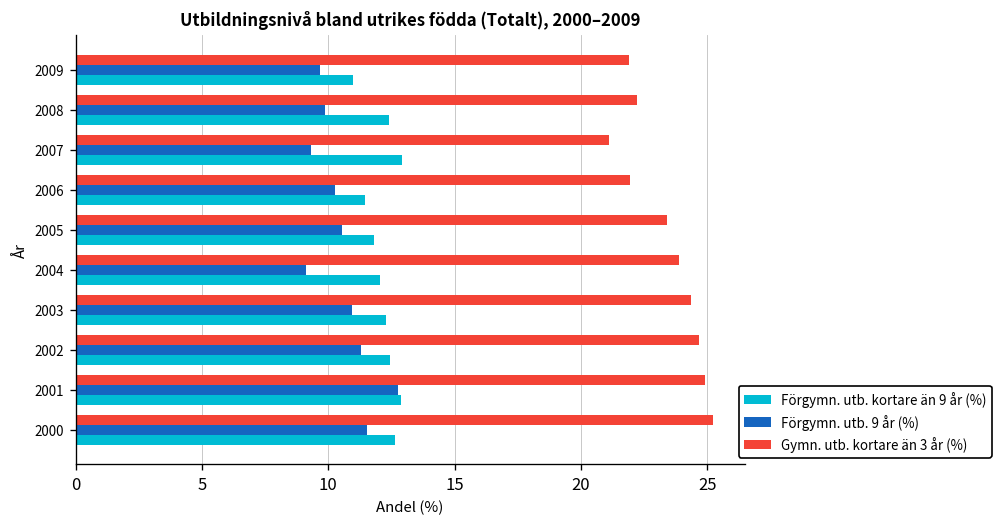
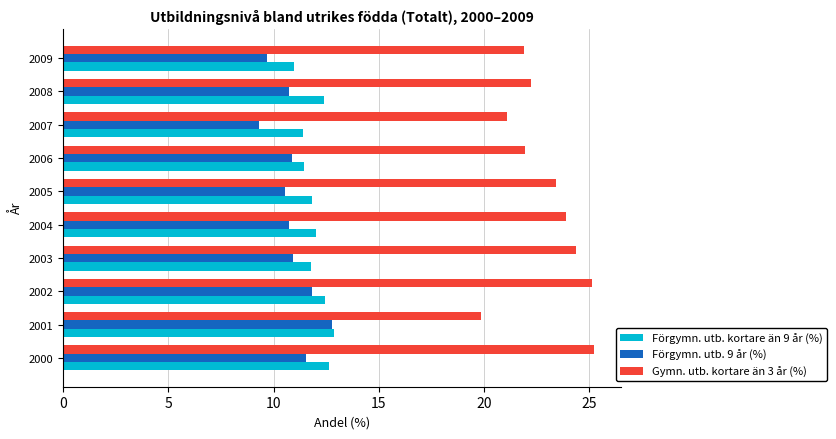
  {
    "Förgymn. utb. kortare än 9 år (%)": {
      "2009": 11.0,
      "2008": 12.4,
-     "2007": 12.9,
+     "2007": 11.4,
      "2006": 11.5,
      "2005": 11.8,
      "2004": 12.0,
-     "2003": 12.3,
+     "2003": 11.8,
      "2002": 12.5,
      "2001": 12.9,
      "2000": 12.6
    },
    "Förgymn. utb. 9 år (%)": {
      "2009": 9.7,
-     "2008": 9.9,
+     "2008": 10.7,
      "2007": 9.3,
-     "2006": 10.3,
+     "2006": 10.9,
      "2005": 10.5,
-     "2004": 9.1,
+     "2004": 10.8,
      "2003": 10.9,
-     "2002": 11.3,
+     "2002": 11.8,
      "2001": 12.8,
      "2000": 11.6
    },
    "Gymn. utb. kortare än 3 år (%)": {
      "2009": 21.9,
      "2008": 22.2,
      "2007": 21.1,
      "2006": 21.9,
      "2005": 23.4,
      "2004": 23.9,
      "2003": 24.4,
-     "2002": 24.7,
-     "2001": 24.9,
+     "2002": 25.1,
+     "2001": 19.9,
      "2000": 25.2
    }
  }
